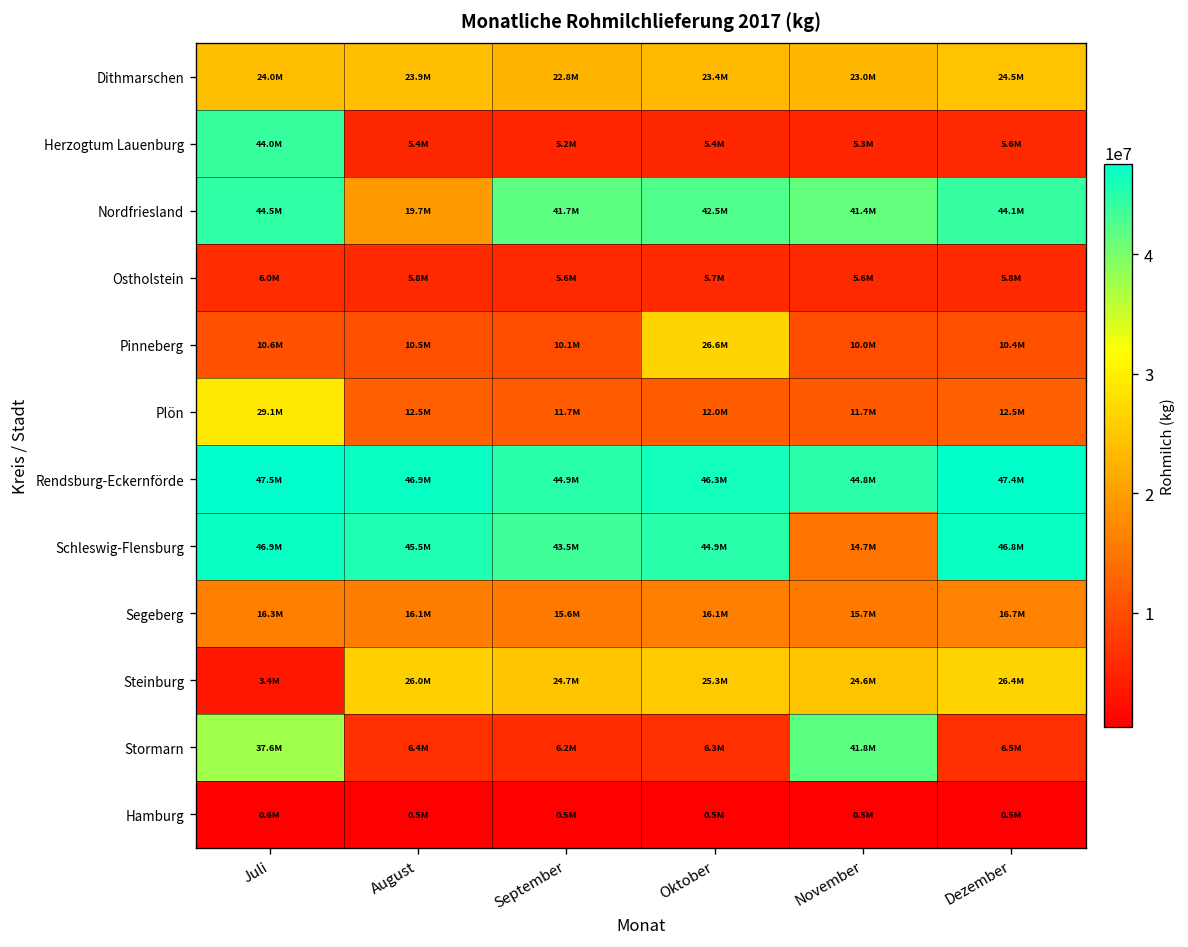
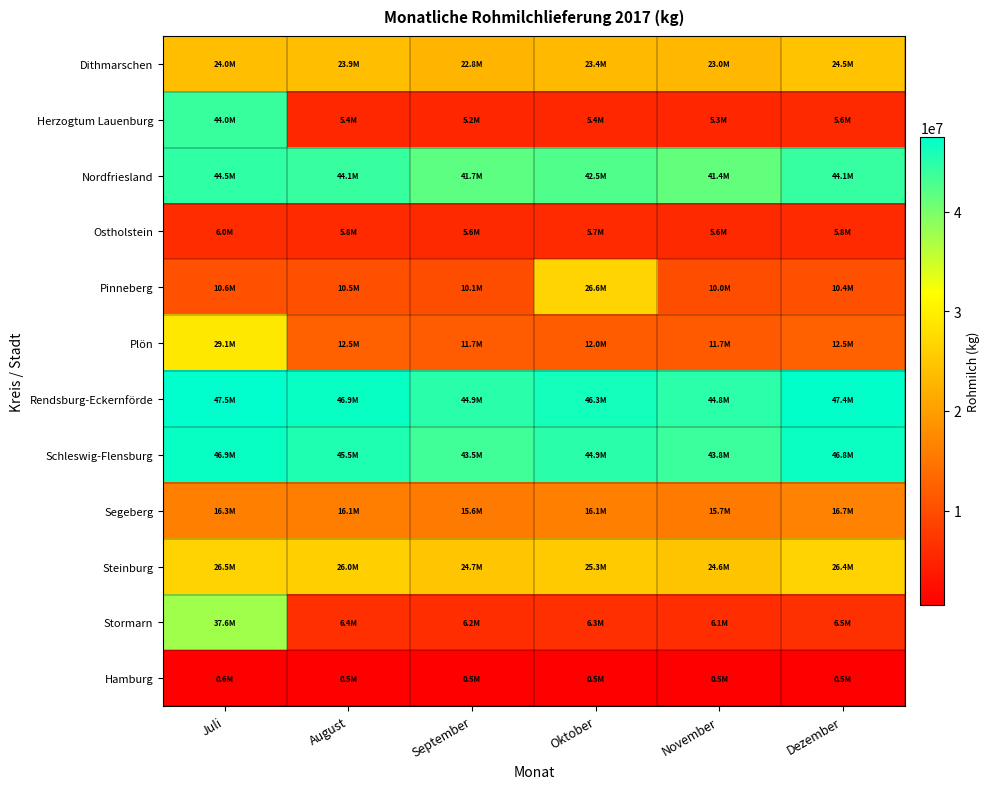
  {
    "Dithmarschen": {
      "Juli": "24.0M",
      "August": "23.9M",
      "September": "22.8M",
      "Oktober": "23.4M",
      "November": "23.0M",
      "Dezember": "24.5M"
    },
    "Herzogtum Lauenburg": {
      "Juli": "44.0M",
      "August": "5.4M",
      "September": "5.2M",
      "Oktober": "5.4M",
      "November": "5.3M",
      "Dezember": "5.6M"
    },
    "Nordfriesland": {
      "Juli": "44.5M",
-     "August": "19.7M",
+     "August": "44.1M",
      "September": "41.7M",
      "Oktober": "42.5M",
      "November": "41.4M",
      "Dezember": "44.1M"
    },
    "Ostholstein": {
      "Juli": "6.0M",
      "August": "5.8M",
      "September": "5.6M",
      "Oktober": "5.7M",
      "November": "5.6M",
      "Dezember": "5.8M"
    },
    "Pinneberg": {
      "Juli": "10.6M",
      "August": "10.5M",
      "September": "10.1M",
      "Oktober": "26.6M",
      "November": "10.0M",
      "Dezember": "10.4M"
    },
    "Plön": {
      "Juli": "29.1M",
      "August": "12.5M",
      "September": "11.7M",
      "Oktober": "12.0M",
      "November": "11.7M",
      "Dezember": "12.5M"
    },
    "Rendsburg-Eckernförde": {
      "Juli": "47.5M",
      "August": "46.9M",
      "September": "44.9M",
      "Oktober": "46.3M",
      "November": "44.8M",
      "Dezember": "47.4M"
    },
    "Schleswig-Flensburg": {
      "Juli": "46.9M",
      "August": "45.5M",
      "September": "43.5M",
      "Oktober": "44.9M",
-     "November": "14.7M",
+     "November": "43.8M",
      "Dezember": "46.8M"
    },
    "Segeberg": {
      "Juli": "16.3M",
      "August": "16.1M",
      "September": "15.6M",
      "Oktober": "16.1M",
      "November": "15.7M",
      "Dezember": "16.7M"
    },
    "Steinburg": {
-     "Juli": "3.4M",
+     "Juli": "26.5M",
      "August": "26.0M",
      "September": "24.7M",
      "Oktober": "25.3M",
      "November": "24.6M",
      "Dezember": "26.4M"
    },
    "Stormarn": {
      "Juli": "37.6M",
      "August": "6.4M",
      "September": "6.2M",
      "Oktober": "6.3M",
-     "November": "41.8M",
+     "November": "6.1M",
      "Dezember": "6.5M"
    },
    "Hamburg": {
      "Juli": "0.6M",
      "August": "0.5M",
      "September": "0.5M",
      "Oktober": "0.5M",
      "November": "0.5M",
      "Dezember": "0.5M"
    }
  }
